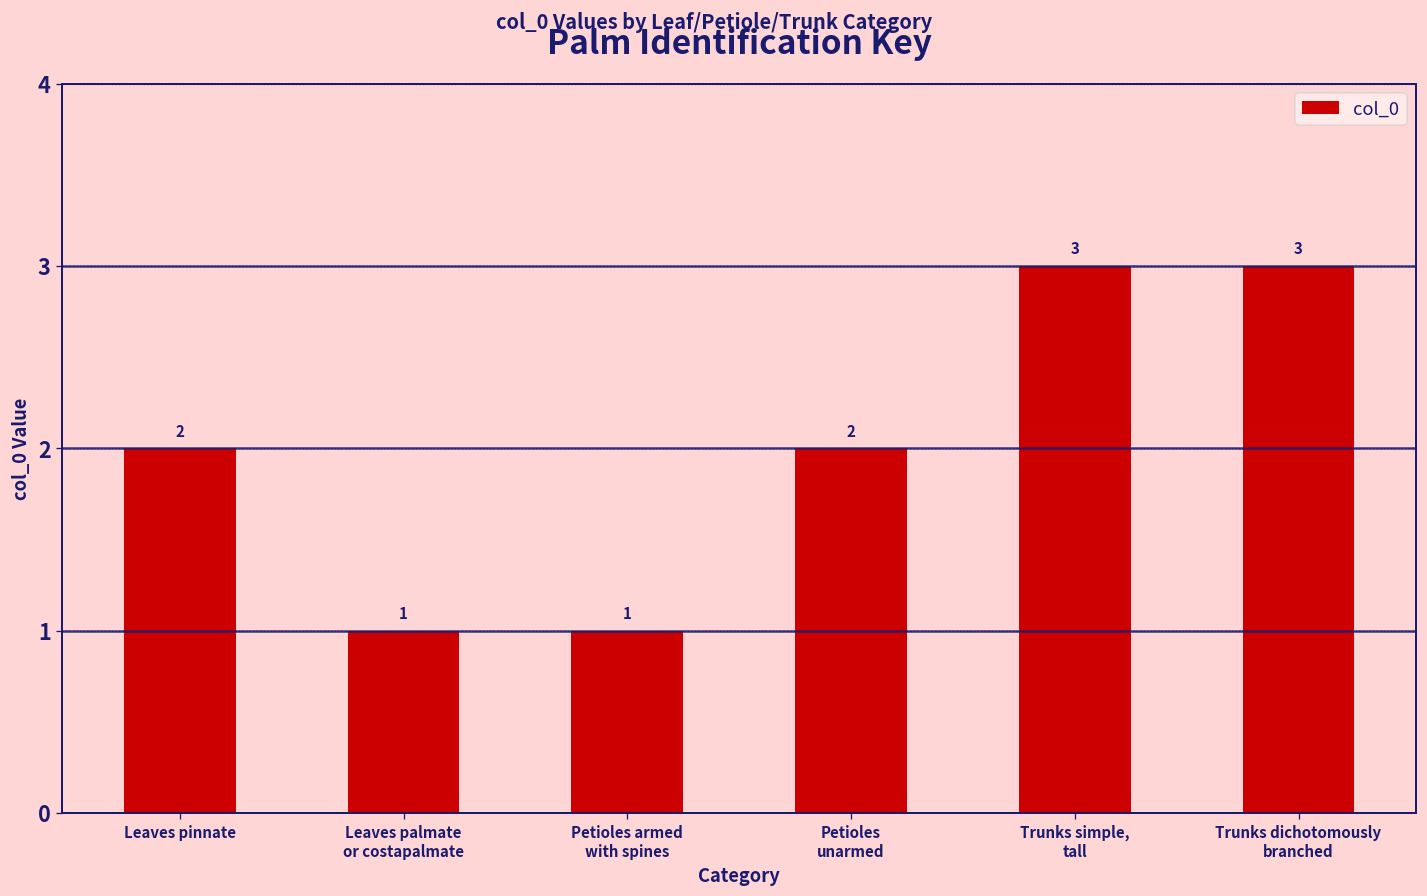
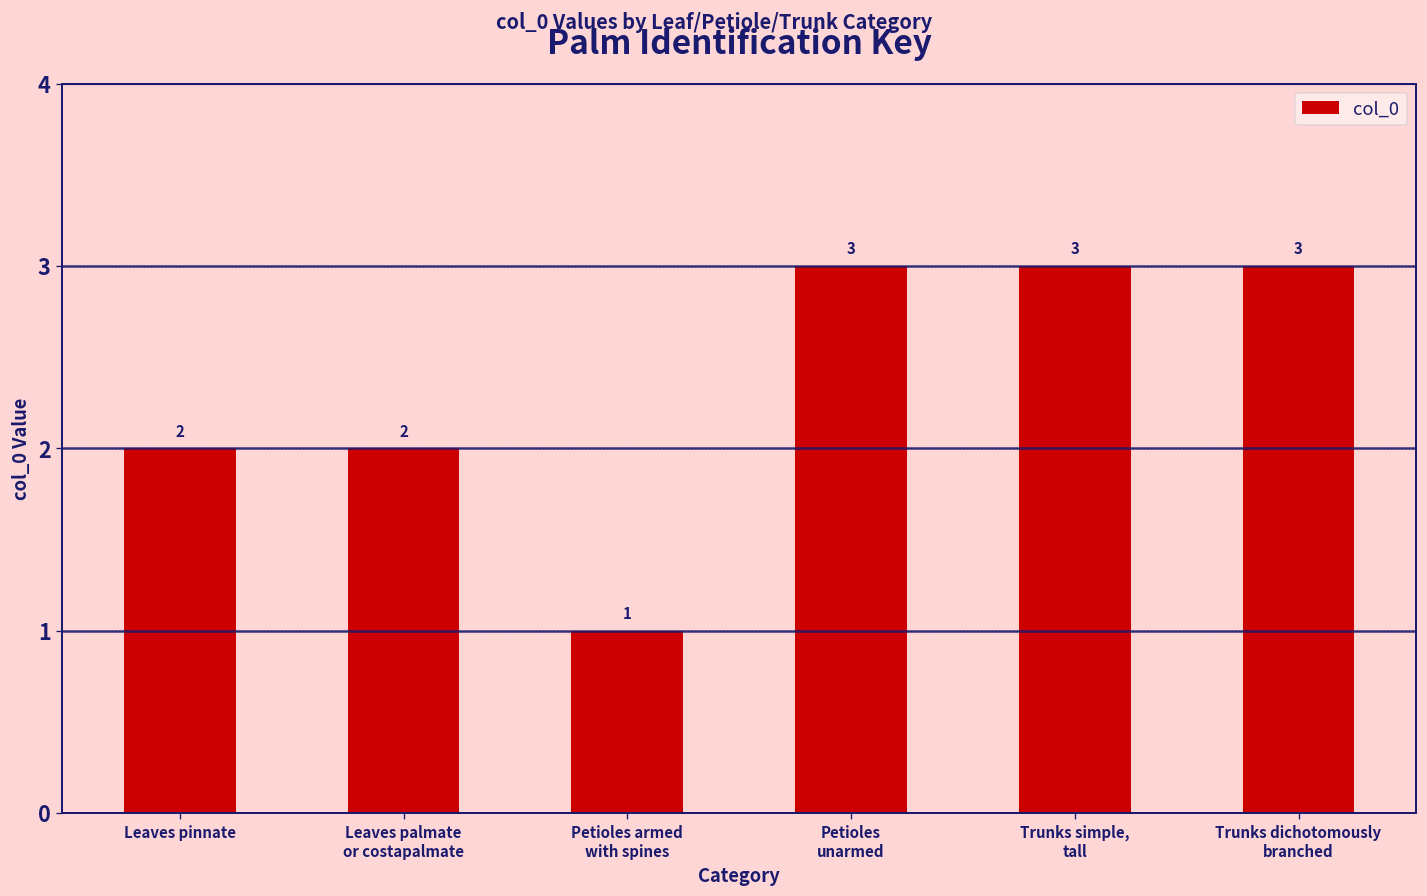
  {
    "Leaves pinnate": 2,
-   "Leaves palmate or costapalmate": 1,
+   "Leaves palmate or costapalmate": 2,
    "Petioles armed with spines": 1,
-   "Petioles unarmed": 2,
+   "Petioles unarmed": 3,
    "Trunks simple, tall": 3,
    "Trunks dichotomously branched": 3
  }
